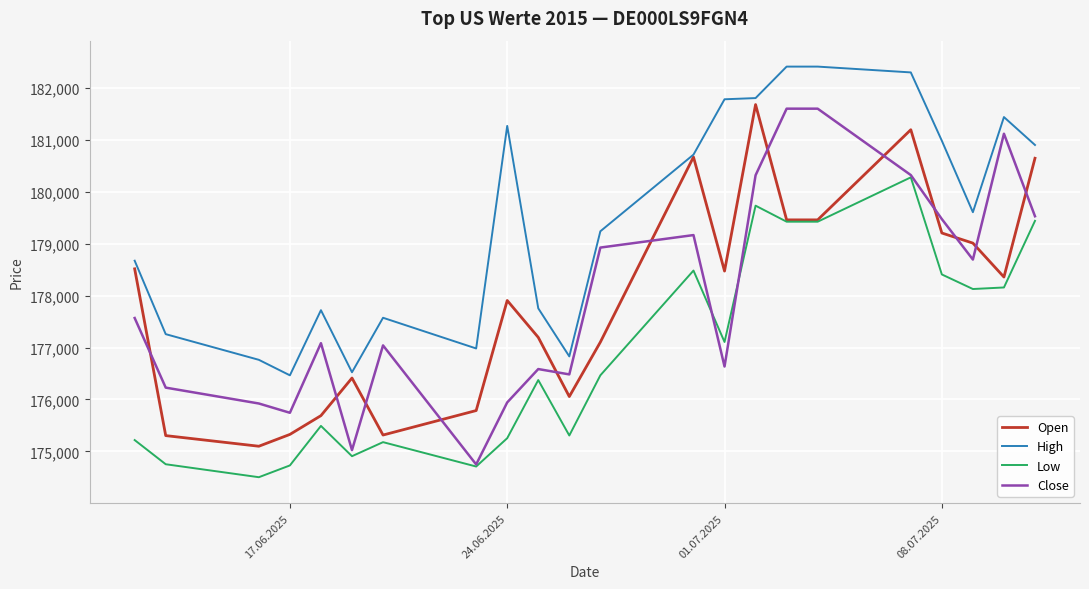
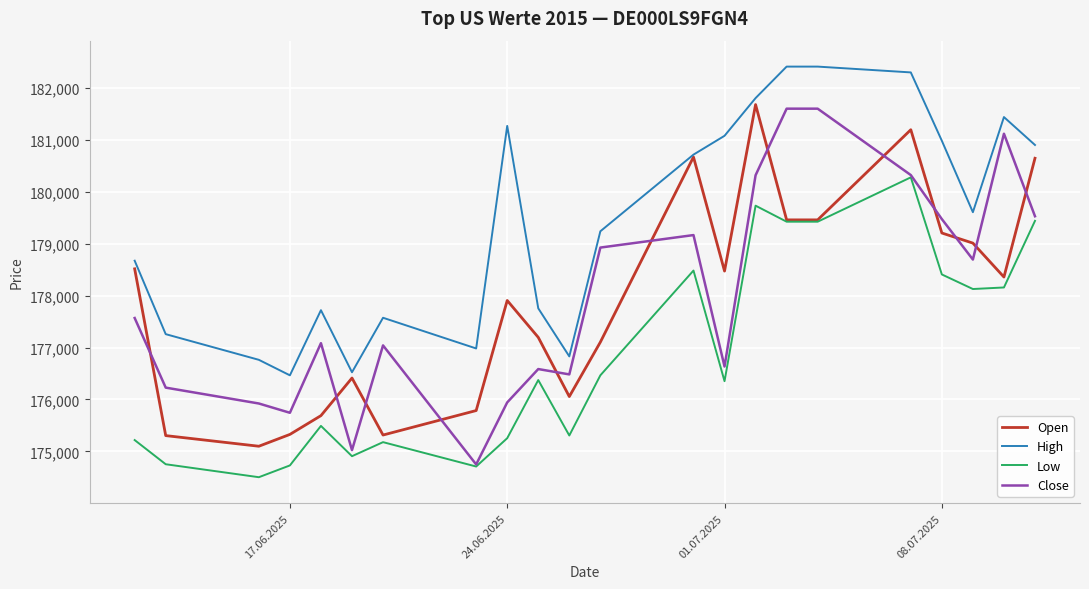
  {
    "Open": {
      "17.06.2025": "175,300",
      "24.06.2025": "177,900",
      "01.07.2025": "178,500",
      "08.07.2025": "179,200"
    },
    "High": {
      "17.06.2025": "176,500",
      "24.06.2025": "181,300",
-     "01.07.2025": "181,800",
+     "01.07.2025": "181,100",
      "08.07.2025": "181,000"
    },
    "Low": {
      "17.06.2025": "174,700",
      "24.06.2025": "175,300",
-     "01.07.2025": "177,100",
+     "01.07.2025": "176,400",
      "08.07.2025": "178,400"
    },
    "Close": {
      "17.06.2025": "175,700",
      "24.06.2025": "175,900",
      "01.07.2025": "176,600",
      "08.07.2025": "179,500"
    }
  }
